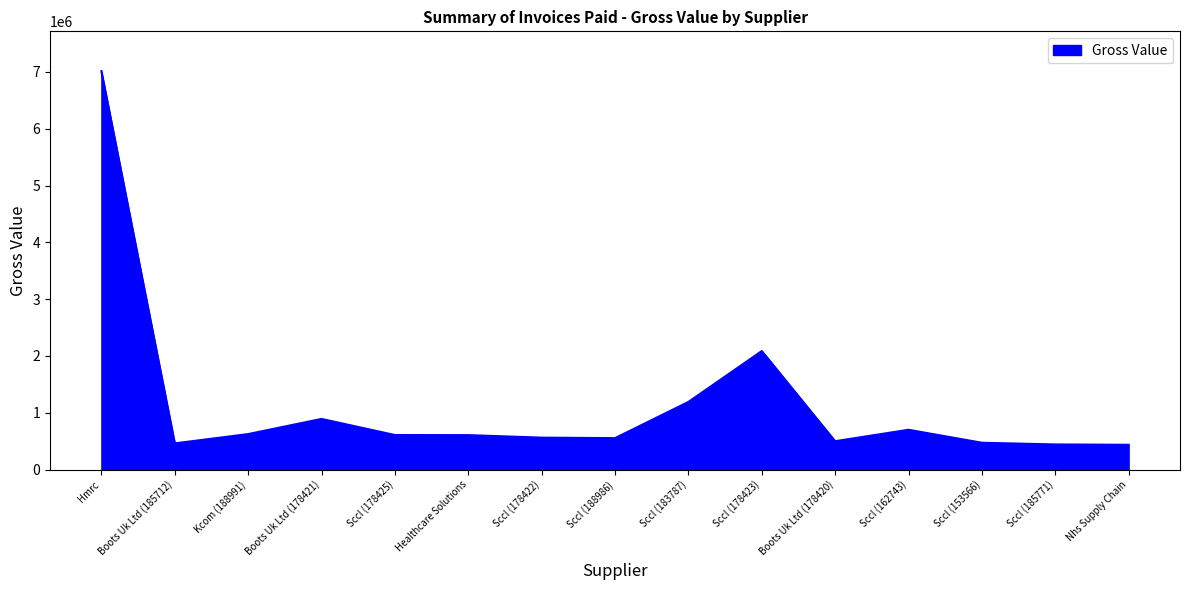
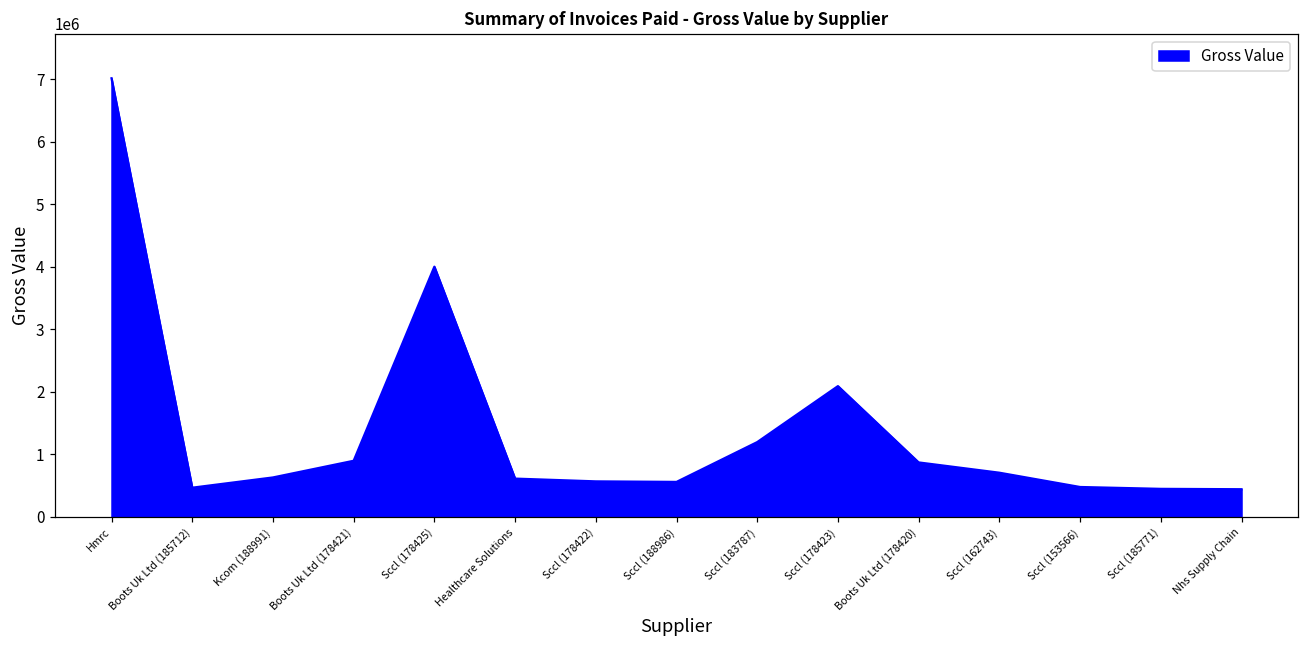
  {
    "Hmrc": 7000000,
    "Boots Uk Ltd (185712)": 500000,
    "Kcom (188991)": 600000,
    "Boots Uk Ltd (178421)": 900000,
-   "Sccl (178425)": 600000,
+   "Sccl (178425)": 4000000,
    "Healthcare Solutions": 600000,
    "Sccl (178422)": 600000,
    "Sccl (188986)": 600000,
    "Sccl (183787)": 1200000,
    "Sccl (178423)": 2100000,
-   "Boots Uk Ltd (178420)": 500000,
+   "Boots Uk Ltd (178420)": 900000,
    "Sccl (162743)": 700000,
    "Sccl (153566)": 500000,
    "Sccl (185771)": 400000,
    "Nhs Supply Chain": 400000
  }
